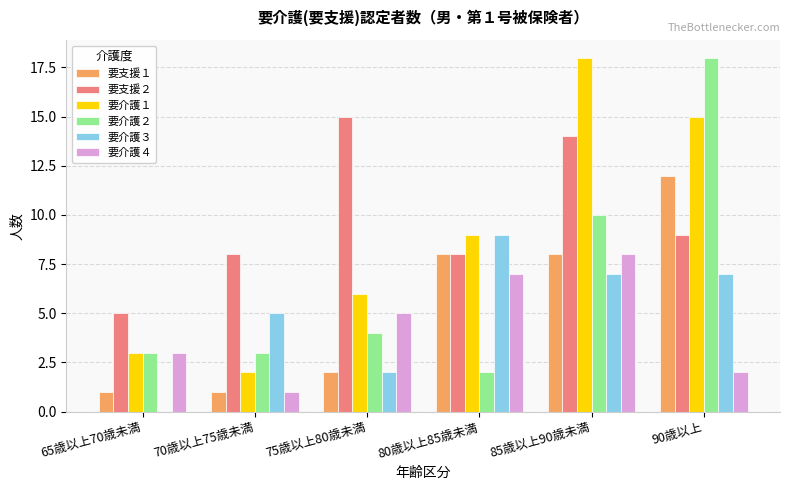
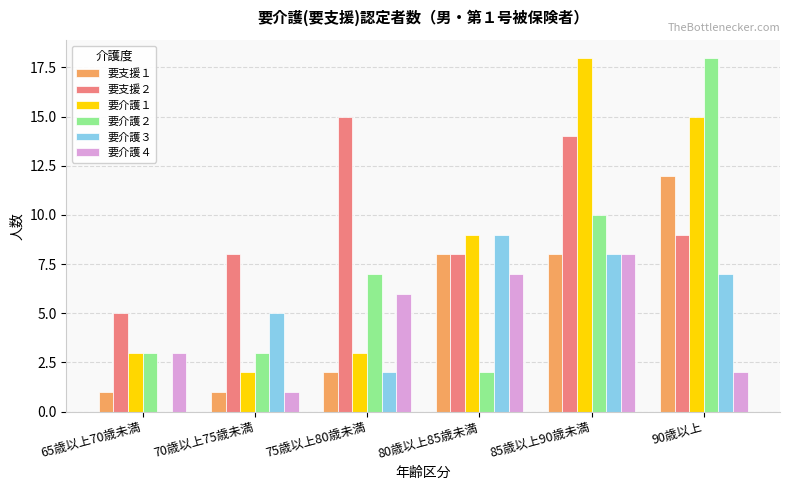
  {
    "要介護１": {
      "65歳以上70歳未満": 3,
      "70歳以上75歳未満": 2,
-     "75歳以上80歳未満": 6,
+     "75歳以上80歳未満": 3,
      "80歳以上85歳未満": 9,
      "85歳以上90歳未満": 18,
      "90歳以上": 15
    },
    "要介護２": {
      "65歳以上70歳未満": 3,
      "70歳以上75歳未満": 3,
-     "75歳以上80歳未満": 4,
+     "75歳以上80歳未満": 7,
      "80歳以上85歳未満": 2,
      "85歳以上90歳未満": 10,
      "90歳以上": 18
    },
    "要介護３": {
      "65歳以上70歳未満": 0,
      "70歳以上75歳未満": 5,
      "75歳以上80歳未満": 2,
      "80歳以上85歳未満": 9,
-     "85歳以上90歳未満": 7,
+     "85歳以上90歳未満": 8,
      "90歳以上": 7
    },
    "要介護４": {
      "65歳以上70歳未満": 3,
      "70歳以上75歳未満": 1,
-     "75歳以上80歳未満": 5,
+     "75歳以上80歳未満": 6,
      "80歳以上85歳未満": 7,
      "85歳以上90歳未満": 8,
      "90歳以上": 2
    }
  }
